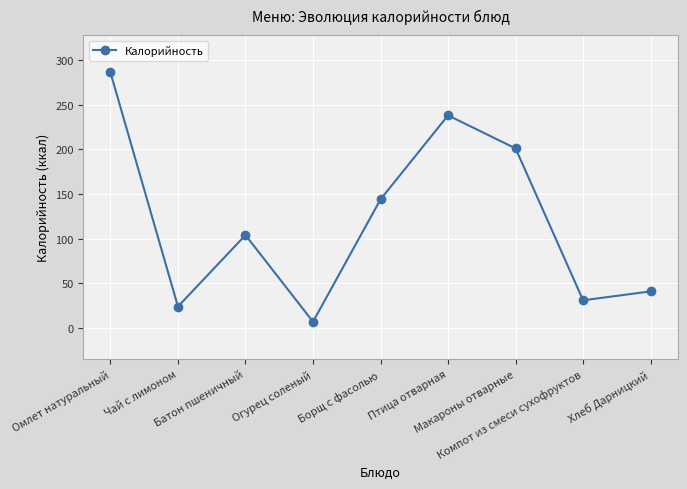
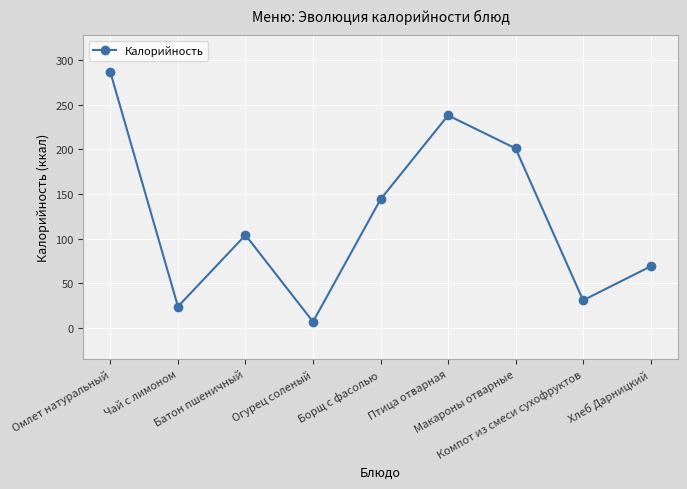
  {
    "Омлет натуральный": 290,
    "Чай с лимоном": 20,
    "Батон пшеничный": 100,
    "Огурец соленый": 10,
    "Борщ с фасолью": 140,
    "Птица отварная": 240,
    "Макароны отварные": 200,
    "Компот из смеси сухофруктов": 30,
-   "Хлеб Дарницкий": 40
+   "Хлеб Дарницкий": 70
  }
